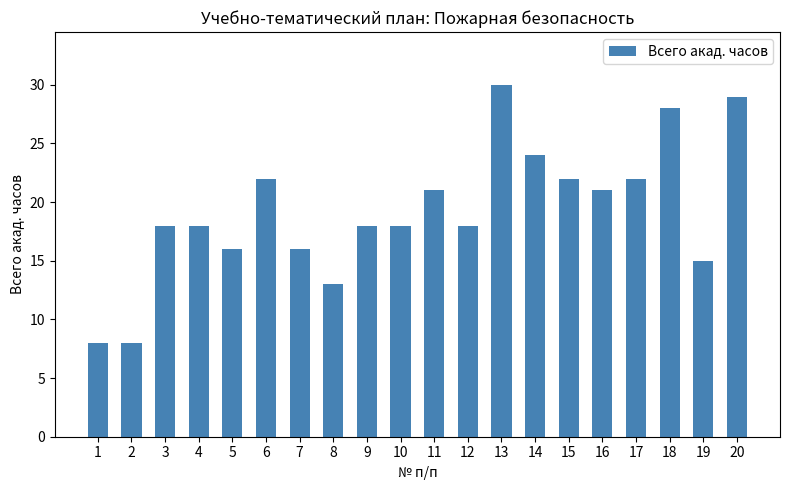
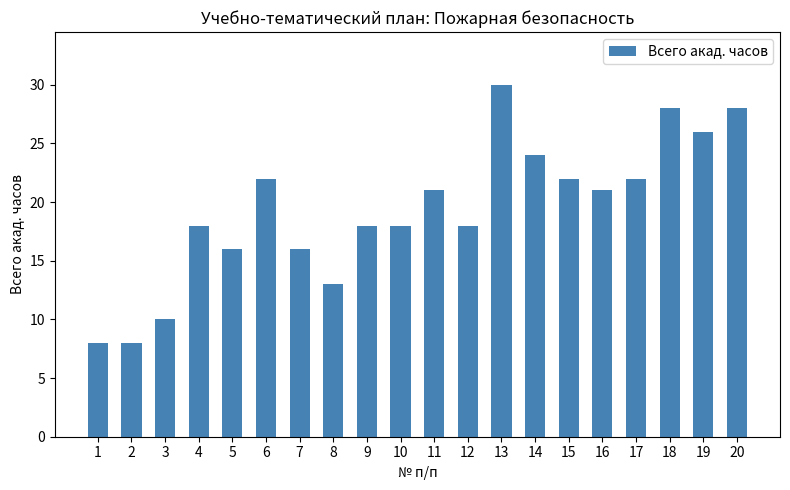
  {
    "1": 8,
    "2": 8,
-   "3": 18,
+   "3": 10,
    "4": 18,
    "5": 16,
    "6": 22,
    "7": 16,
    "8": 13,
    "9": 18,
    "10": 18,
    "11": 21,
    "12": 18,
    "13": 30,
    "14": 24,
    "15": 22,
    "16": 21,
    "17": 22,
    "18": 28,
-   "19": 15,
-   "20": 29
+   "19": 26,
+   "20": 28
  }
